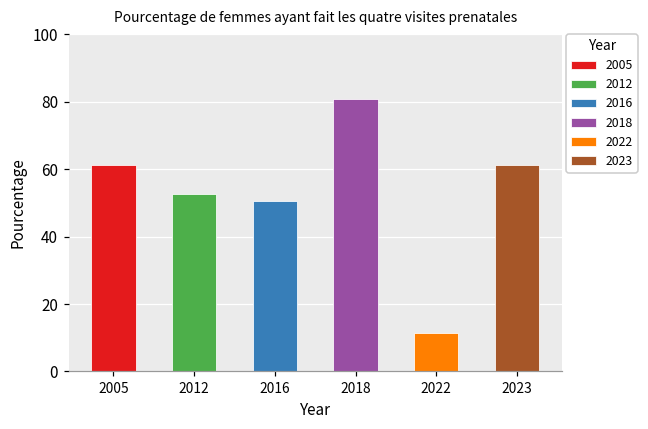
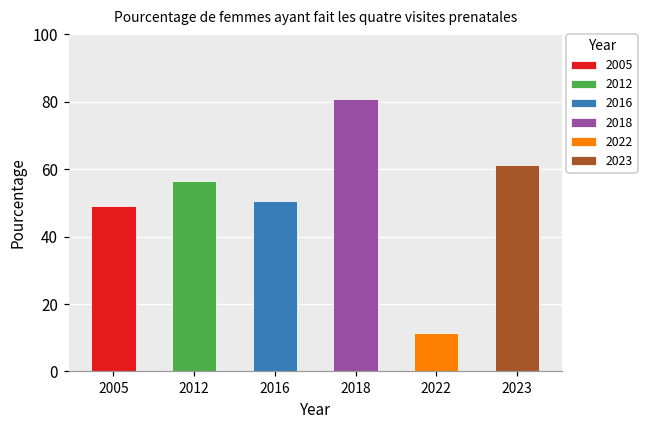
  {
-   "2005": 61,
-   "2012": 53,
+   "2005": 49,
+   "2012": 57,
    "2016": 51,
    "2018": 81,
    "2022": 11,
    "2023": 61
  }
